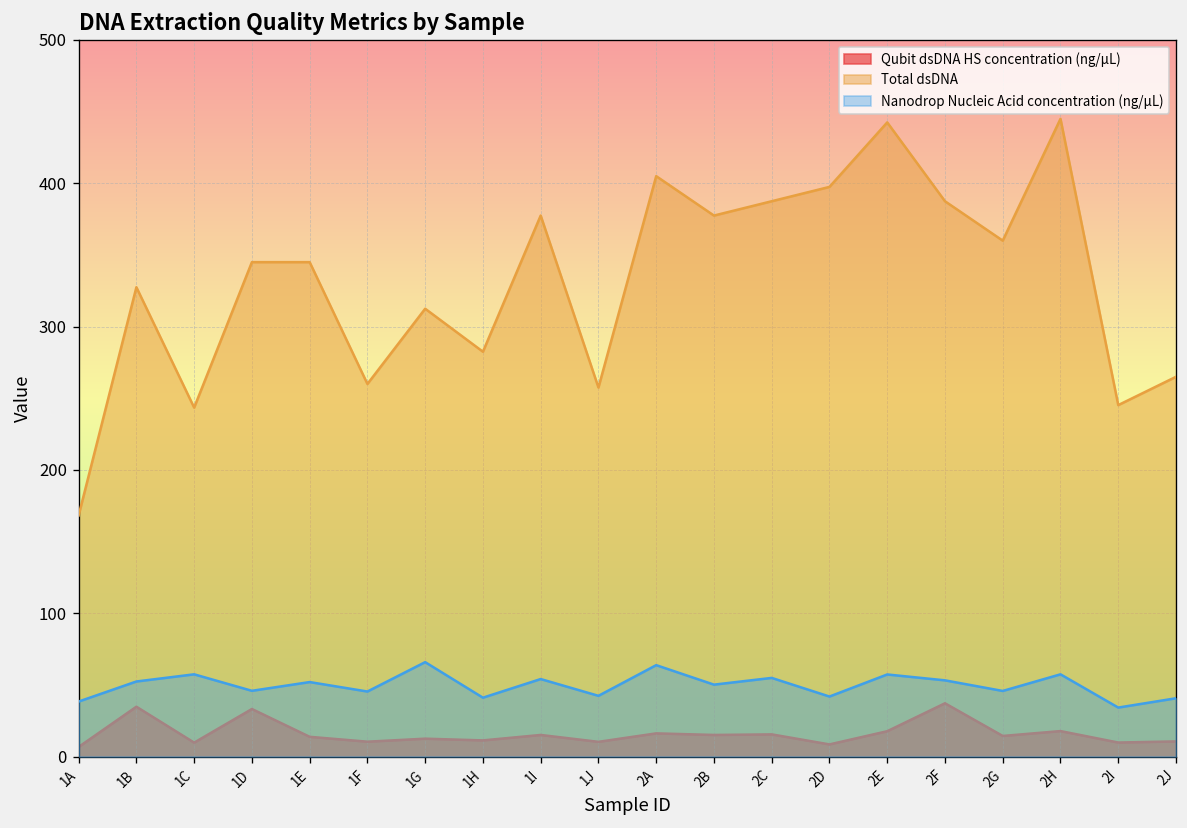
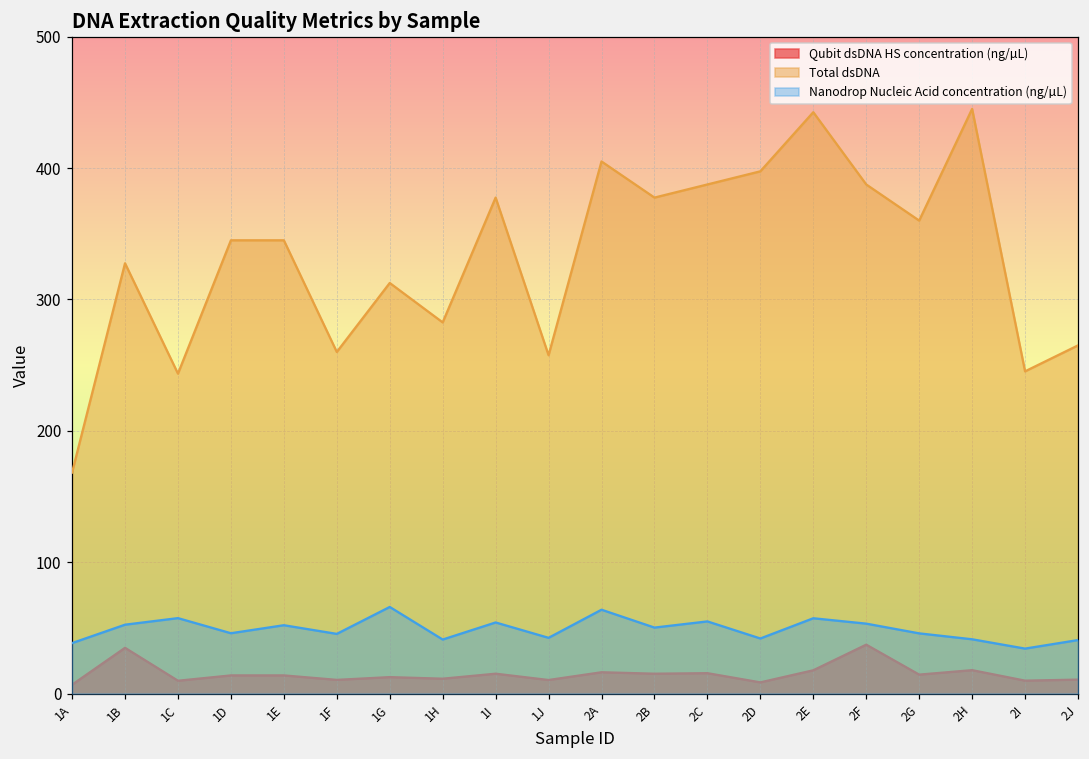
  {
    "Qubit dsDNA HS concentration (ng/µL)": {
      "1A": 7,
      "1B": 35,
      "1C": 10,
-     "1D": 33,
+     "1D": 14,
      "1E": 14,
      "1F": 10,
      "1G": 13,
      "1H": 11,
      "1I": 15,
      "1J": 10,
      "2A": 16,
      "2B": 15,
      "2C": 16,
      "2D": 9,
      "2E": 18,
      "2F": 37,
      "2G": 14,
      "2H": 18,
      "2I": 10,
      "2J": 11
    },
    "Total dsDNA": {
      "1A": 168,
      "1B": 328,
      "1C": 244,
      "1D": 345,
      "1E": 345,
      "1F": 260,
      "1G": 313,
      "1H": 283,
      "1I": 378,
      "1J": 258,
      "2A": 405,
      "2B": 378,
      "2C": 388,
      "2D": 398,
      "2E": 443,
      "2F": 388,
      "2G": 360,
      "2H": 445,
      "2I": 245,
      "2J": 265
    },
    "Nanodrop Nucleic Acid concentration (ng/µL)": {
      "1A": 38,
      "1B": 52,
      "1C": 57,
      "1D": 46,
      "1E": 52,
      "1F": 45,
      "1G": 66,
      "1H": 41,
      "1I": 54,
      "1J": 42,
      "2A": 64,
      "2B": 50,
      "2C": 55,
      "2D": 42,
      "2E": 57,
      "2F": 53,
      "2G": 46,
-     "2H": 57,
+     "2H": 41,
      "2I": 34,
      "2J": 41
    }
  }
